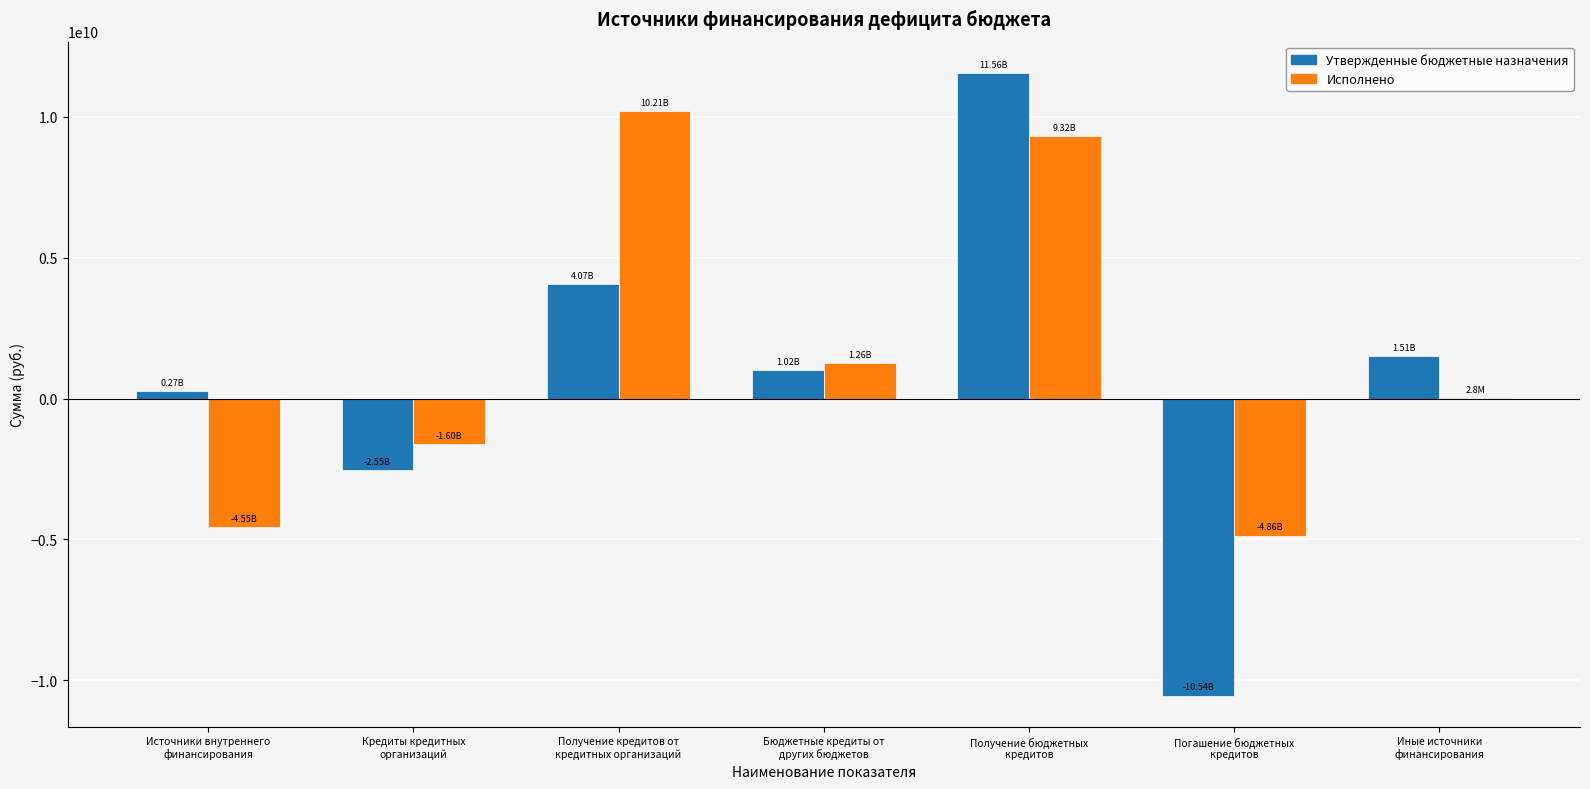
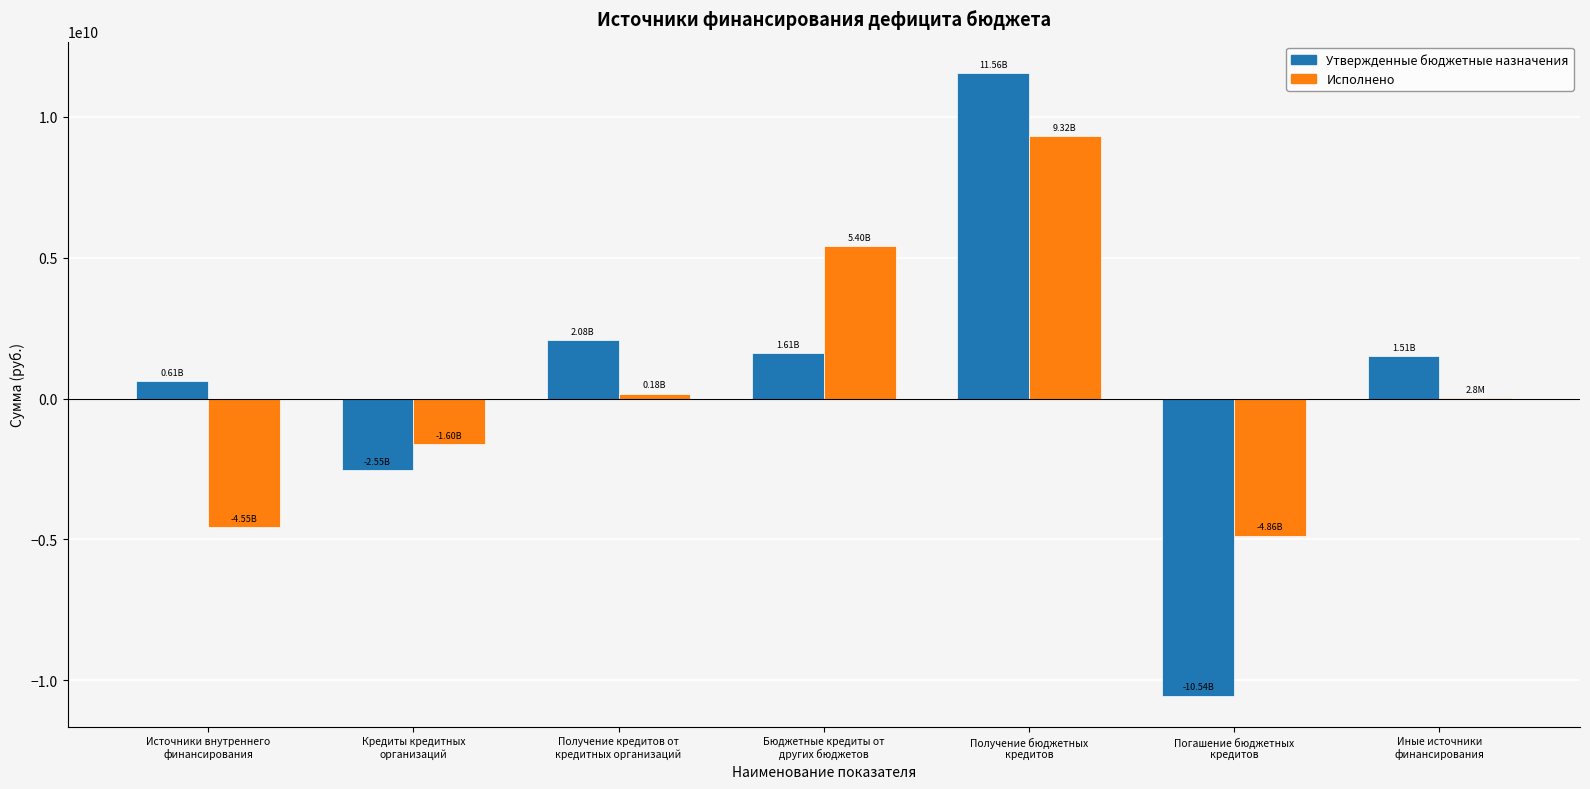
  {
    "Утвержденные бюджетные назначения": {
-     "Источники внутреннего финансирования": "0.27B",
+     "Источники внутреннего финансирования": "0.61B",
      "Кредиты кредитных организаций": "-2.55B",
-     "Получение кредитов от кредитных организаций": "4.07B",
-     "Бюджетные кредиты от других бюджетов": "1.02B",
+     "Получение кредитов от кредитных организаций": "2.08B",
+     "Бюджетные кредиты от других бюджетов": "1.61B",
      "Получение бюджетных кредитов": "11.56B",
      "Погашение бюджетных кредитов": "-10.54B",
      "Иные источники финансирования": "1.51B"
    },
    "Исполнено": {
      "Источники внутреннего финансирования": "-4.55B",
      "Кредиты кредитных организаций": "-1.60B",
-     "Получение кредитов от кредитных организаций": "10.21B",
-     "Бюджетные кредиты от других бюджетов": "1.26B",
+     "Получение кредитов от кредитных организаций": "0.18B",
+     "Бюджетные кредиты от других бюджетов": "5.40B",
      "Получение бюджетных кредитов": "9.32B",
      "Погашение бюджетных кредитов": "-4.86B",
      "Иные источники финансирования": "2.8M"
    }
  }
